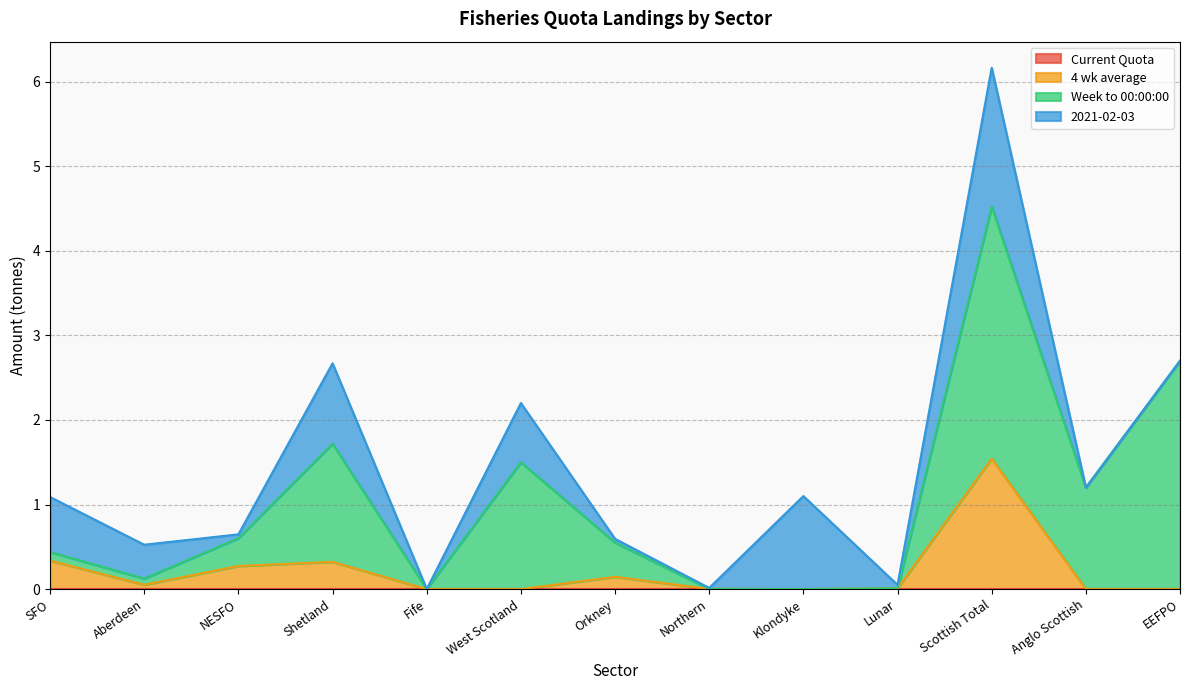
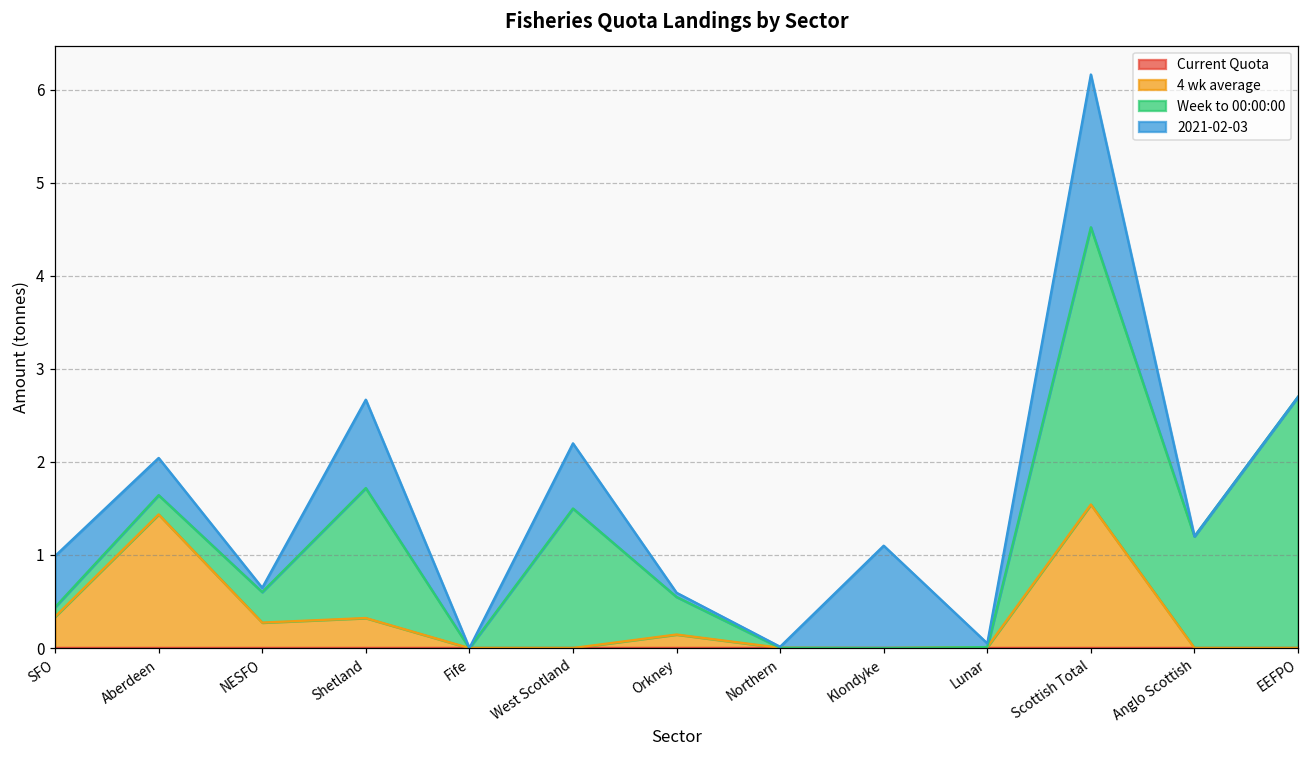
  {
    "Current Quota": {
      "SFO": 0.0,
      "Aberdeen": 0.0,
      "NESFO": 0.0,
      "Shetland": 0.0,
      "Orkney": 0.0,
      "Scottish Total": 0.0
    },
    "4 wk average": {
      "SFO": 0.3,
-     "Aberdeen": 0.1,
+     "Aberdeen": 1.4,
      "NESFO": 0.3,
      "Shetland": 0.3,
      "Orkney": 0.1,
      "Scottish Total": 1.5
    },
    "Week to 00:00:00": {
      "SFO": 0.1,
-     "Aberdeen": 0.1,
+     "Aberdeen": 0.2,
      "NESFO": 0.3,
      "Shetland": 1.4,
      "West Scotland": 1.5,
      "Orkney": 0.4,
      "Scottish Total": 3.0
    },
    "2021-02-03": {
-     "SFO": 0.65,
+     "SFO": 0.55,
      "Aberdeen": 0.4,
      "NESFO": 0.0,
      "Shetland": 1.0,
      "West Scotland": 0.7,
      "Orkney": 0.0,
      "Klondyke": 1.1,
      "Lunar": 0.0,
      "Scottish Total": 1.6
    }
  }
